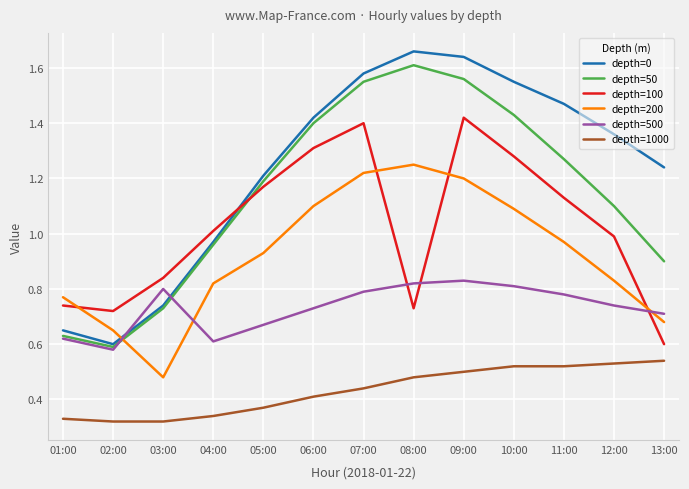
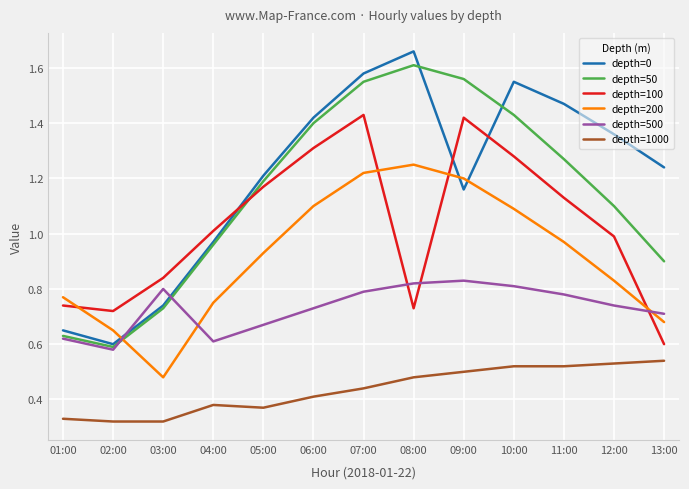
  {
    "depth=0": {
      "01:00": 0.65,
      "02:00": 0.60,
      "03:00": 0.74,
      "04:00": 0.97,
      "05:00": 1.21,
      "06:00": 1.42,
      "07:00": 1.58,
      "08:00": 1.66,
-     "09:00": 1.64,
+     "09:00": 1.16,
      "10:00": 1.55,
      "11:00": 1.47,
      "13:00": 1.24
    },
    "depth=50": {
      "01:00": 0.63,
      "02:00": 0.59,
      "03:00": 0.73,
      "04:00": 0.96,
      "05:00": 1.19,
      "06:00": 1.40,
      "07:00": 1.55,
      "08:00": 1.61,
      "09:00": 1.56,
      "10:00": 1.43,
      "11:00": 1.27,
      "12:00": 1.10,
      "13:00": 0.90
    },
    "depth=100": {
      "01:00": 0.74,
      "02:00": 0.72,
      "03:00": 0.84,
      "04:00": 1.01,
      "05:00": 1.17,
      "06:00": 1.31,
-     "07:00": 1.40,
+     "07:00": 1.43,
      "08:00": 0.73,
      "09:00": 1.42,
      "10:00": 1.28,
      "11:00": 1.13,
      "12:00": 0.99,
      "13:00": 0.60
    },
    "depth=200": {
      "01:00": 0.77,
      "02:00": 0.65,
      "03:00": 0.48,
-     "04:00": 0.82,
+     "04:00": 0.75,
      "05:00": 0.93,
      "06:00": 1.10,
      "07:00": 1.22,
      "08:00": 1.25,
      "09:00": 1.20,
      "10:00": 1.09,
      "11:00": 0.97,
      "12:00": 0.83,
      "13:00": 0.68
    },
    "depth=500": {
      "01:00": 0.62,
      "02:00": 0.58,
      "03:00": 0.80,
      "04:00": 0.61,
      "05:00": 0.67,
      "06:00": 0.73,
      "07:00": 0.79,
      "08:00": 0.82,
      "09:00": 0.83,
      "10:00": 0.81,
      "11:00": 0.78,
      "12:00": 0.74,
      "13:00": 0.71
    },
    "depth=1000": {
      "01:00": 0.33,
      "02:00": 0.32,
      "03:00": 0.32,
-     "04:00": 0.34,
+     "04:00": 0.38,
      "05:00": 0.37,
      "06:00": 0.41,
      "07:00": 0.44,
      "08:00": 0.48,
      "09:00": 0.50,
      "10:00": 0.52,
      "11:00": 0.52,
      "12:00": 0.53,
      "13:00": 0.54
    }
  }
